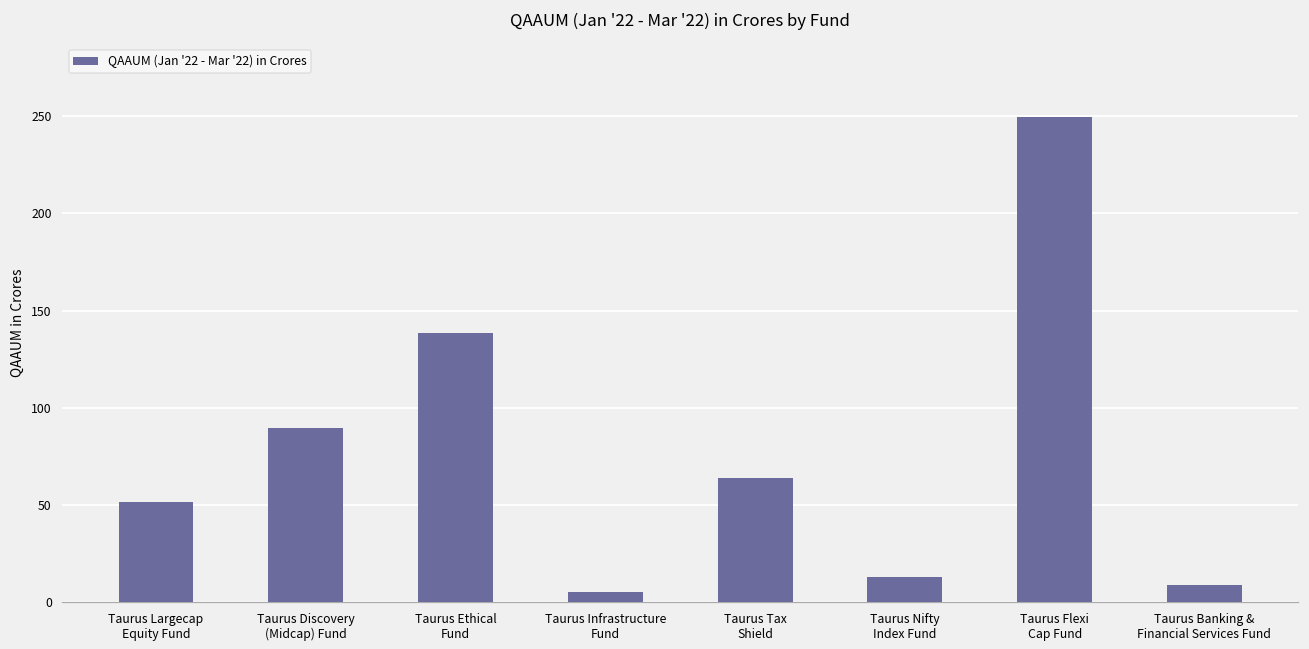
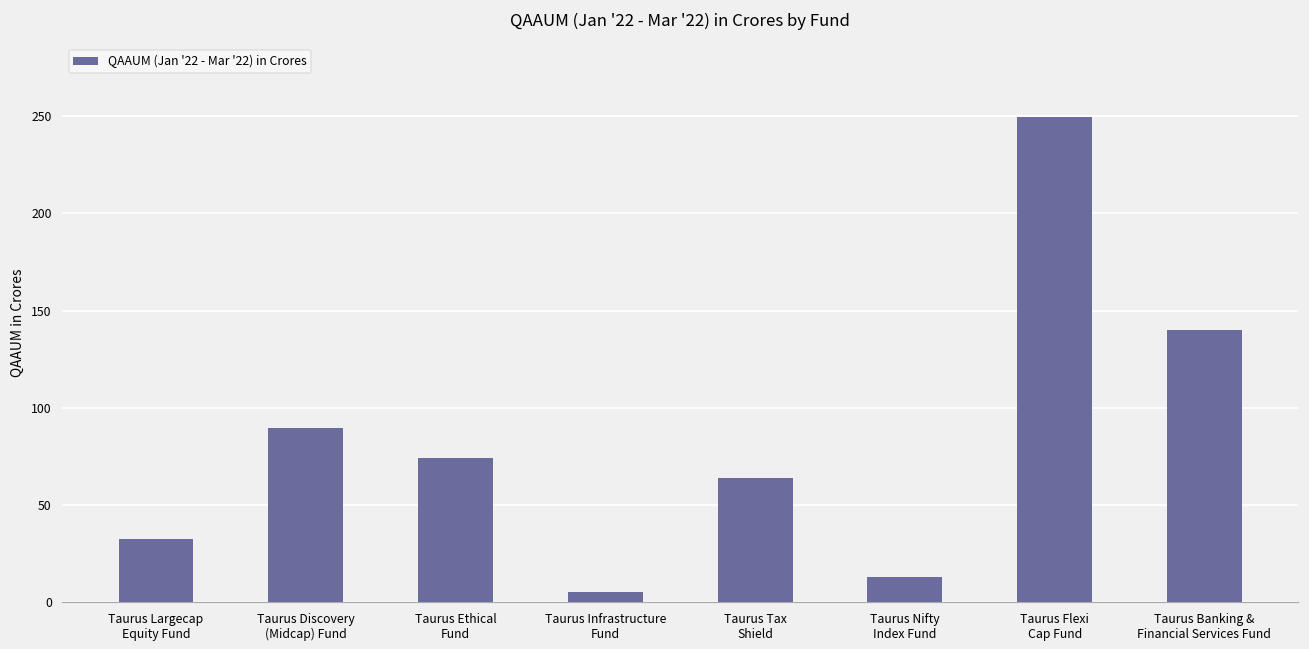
  {
-   "Taurus Largecap Equity Fund": 51,
+   "Taurus Largecap Equity Fund": 33,
    "Taurus Discovery (Midcap) Fund": 90,
-   "Taurus Ethical Fund": 139,
+   "Taurus Ethical Fund": 74,
    "Taurus Infrastructure Fund": 5,
    "Taurus Tax Shield": 64,
    "Taurus Nifty Index Fund": 13,
    "Taurus Flexi Cap Fund": 250,
-   "Taurus Banking & Financial Services Fund": 9
+   "Taurus Banking & Financial Services Fund": 140
  }
